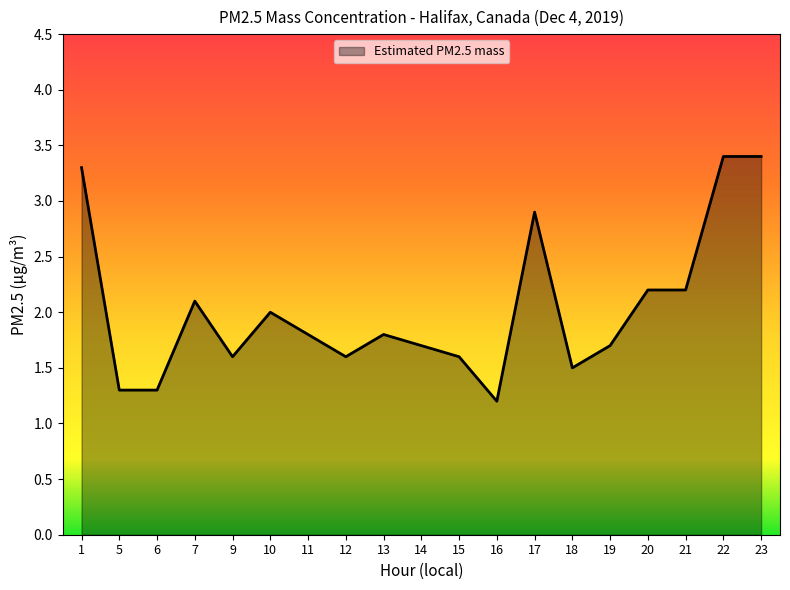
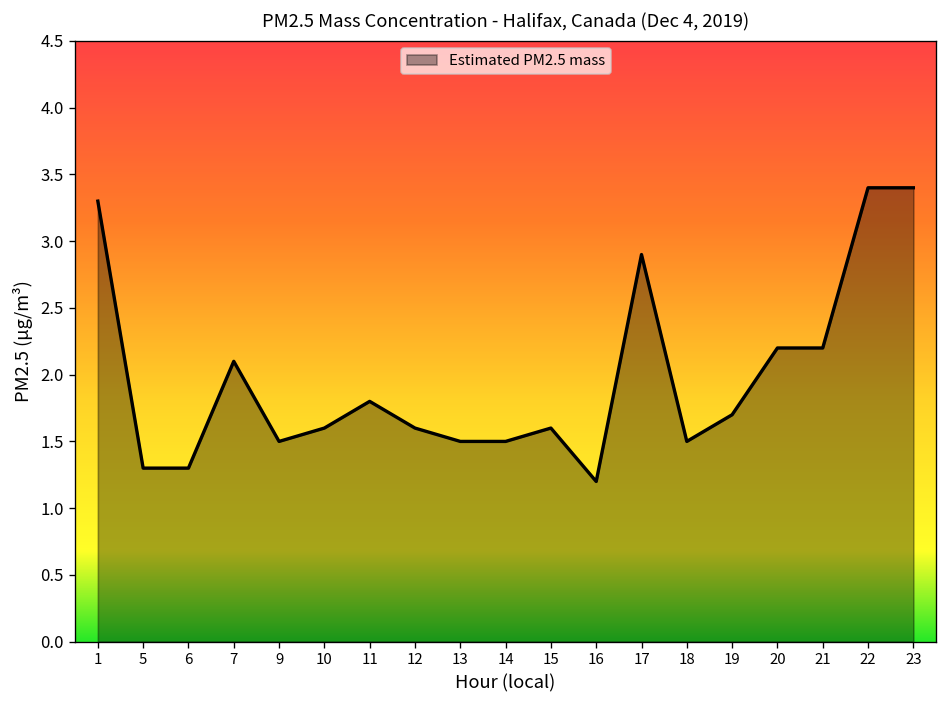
  {
    "1": 3.3,
    "5": 1.3,
    "6": 1.3,
    "7": 2.1,
-   "9": 1.6,
-   "10": 2.0,
+   "9": 1.5,
+   "10": 1.6,
    "11": 1.8,
    "12": 1.6,
-   "13": 1.8,
-   "14": 1.7,
+   "13": 1.5,
+   "14": 1.5,
    "15": 1.6,
    "16": 1.2,
    "17": 2.9,
    "18": 1.5,
    "19": 1.7,
    "20": 2.2,
    "21": 2.2,
    "22": 3.4,
    "23": 3.4
  }
